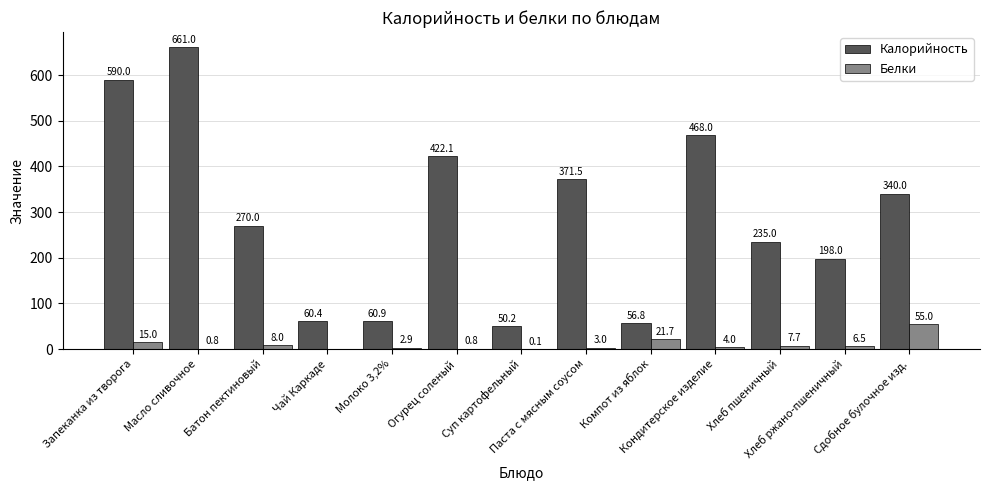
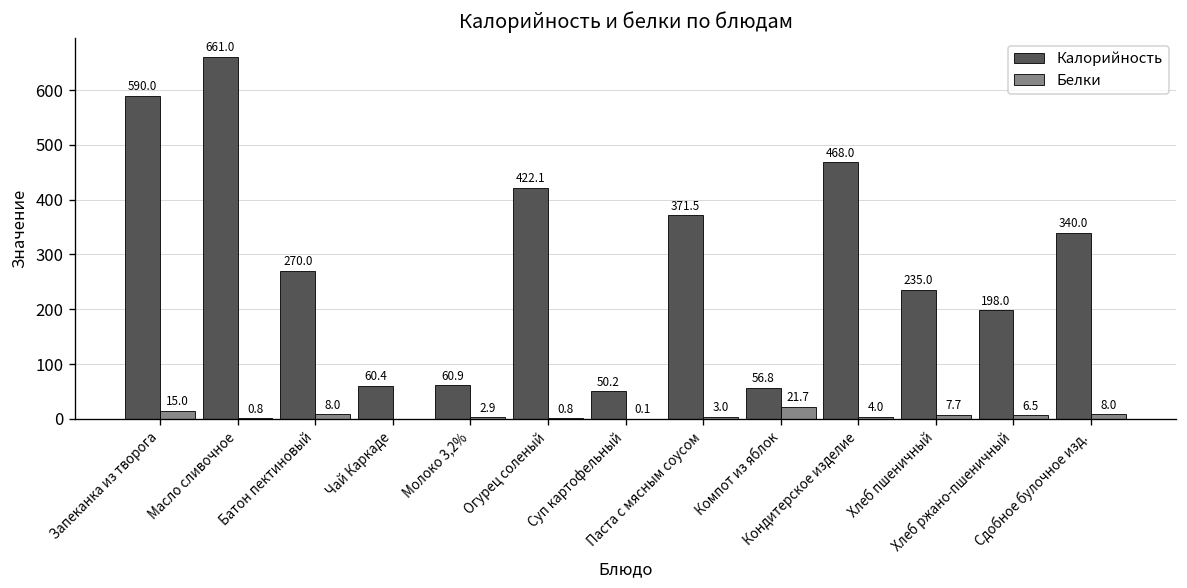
  {
    "Калорийность": {
      "Запеканка из творога": 590.0,
      "Масло сливочное": 661.0,
      "Батон пектиновый": 270.0,
      "Чай Каркаде": 60.4,
      "Молоко 3,2%": 60.9,
      "Огурец соленый": 422.1,
      "Суп картофельный": 50.2,
      "Паста с мясным соусом": 371.5,
      "Компот из яблок": 56.8,
      "Кондитерское изделие": 468.0,
      "Хлеб пшеничный": 235.0,
      "Хлеб ржано-пшеничный": 198.0,
      "Сдобное булочное изд.": 340.0
    },
    "Белки": {
      "Запеканка из творога": 15.0,
      "Масло сливочное": 0.8,
      "Батон пектиновый": 8.0,
      "Молоко 3,2%": 2.9,
      "Огурец соленый": 0.8,
      "Суп картофельный": 0.1,
      "Паста с мясным соусом": 3.0,
      "Компот из яблок": 21.7,
      "Кондитерское изделие": 4.0,
      "Хлеб пшеничный": 7.7,
      "Хлеб ржано-пшеничный": 6.5,
-     "Сдобное булочное изд.": 55.0
+     "Сдобное булочное изд.": 8.0
    }
  }
